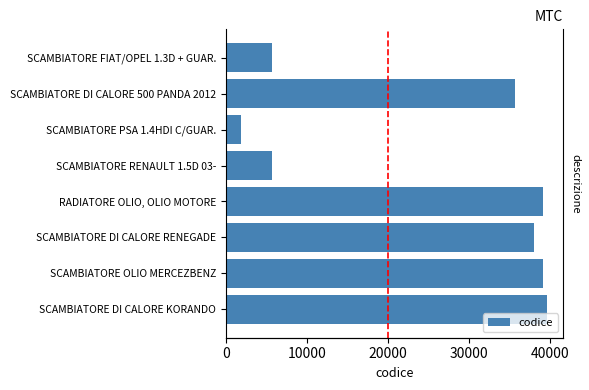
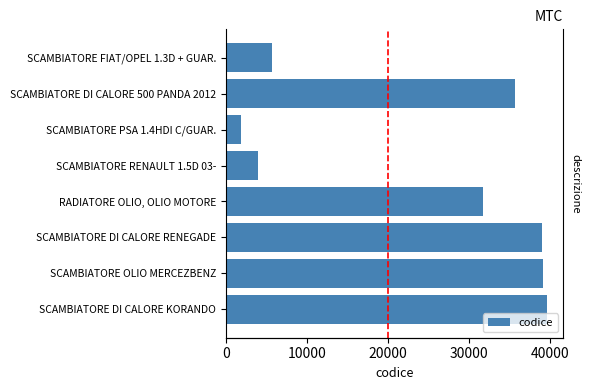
  {
    "SCAMBIATORE FIAT/OPEL 1.3D + GUAR.": 6000,
    "SCAMBIATORE DI CALORE 500 PANDA 2012": 36000,
    "SCAMBIATORE PSA 1.4HDI C/GUAR.": 2000,
-   "SCAMBIATORE RENAULT 1.5D 03-": 6000,
-   "RADIATORE OLIO, OLIO MOTORE": 39000,
-   "SCAMBIATORE DI CALORE RENEGADE": 38000,
+   "SCAMBIATORE RENAULT 1.5D 03-": 4000,
+   "RADIATORE OLIO, OLIO MOTORE": 32000,
+   "SCAMBIATORE DI CALORE RENEGADE": 39000,
    "SCAMBIATORE OLIO MERCEZBENZ": 39000,
    "SCAMBIATORE DI CALORE KORANDO": 40000
  }
